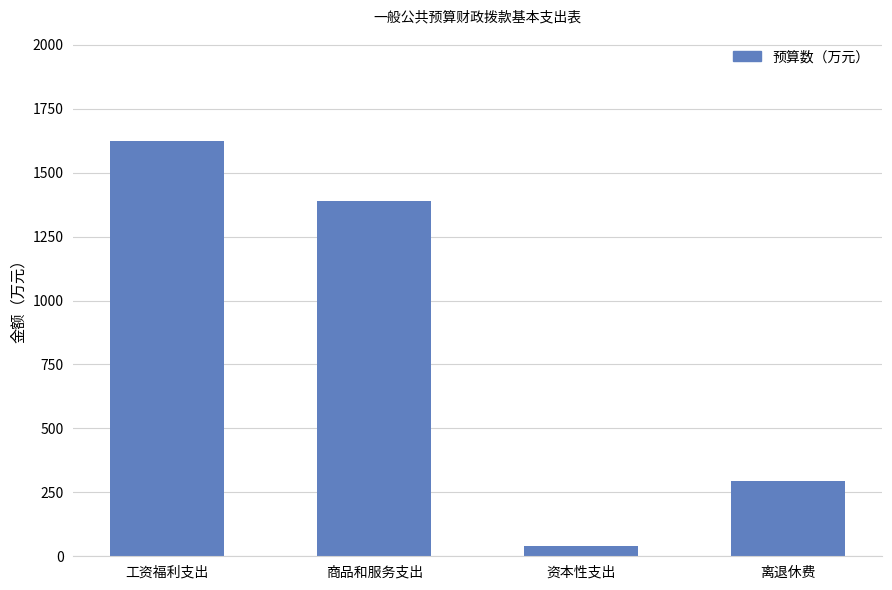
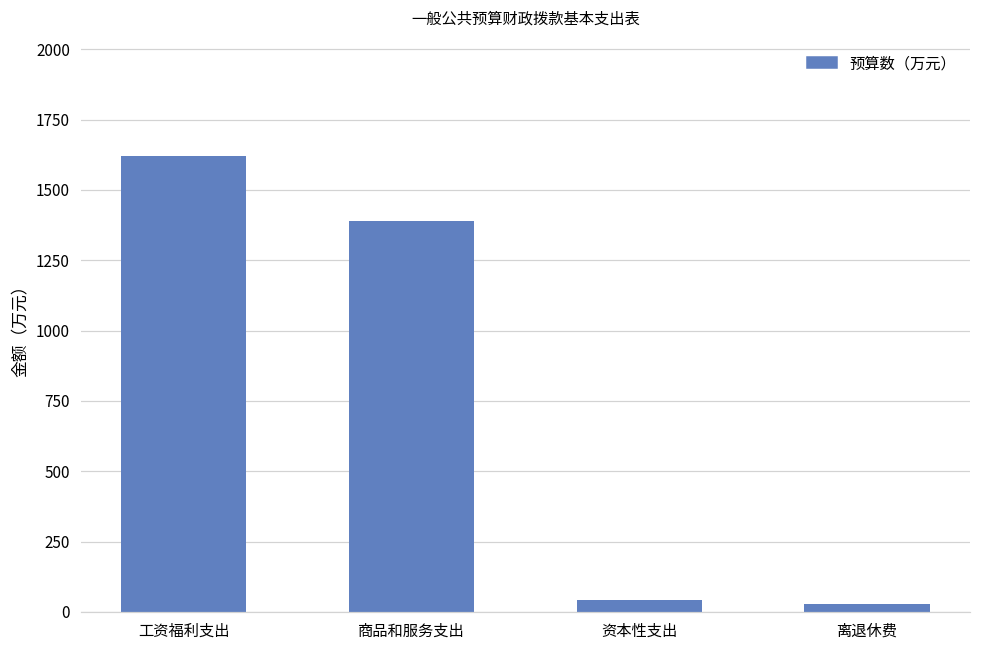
  {
    "工资福利支出": 1620,
    "商品和服务支出": 1390,
    "资本性支出": 40,
-   "离退休费": 290
+   "离退休费": 30
  }
